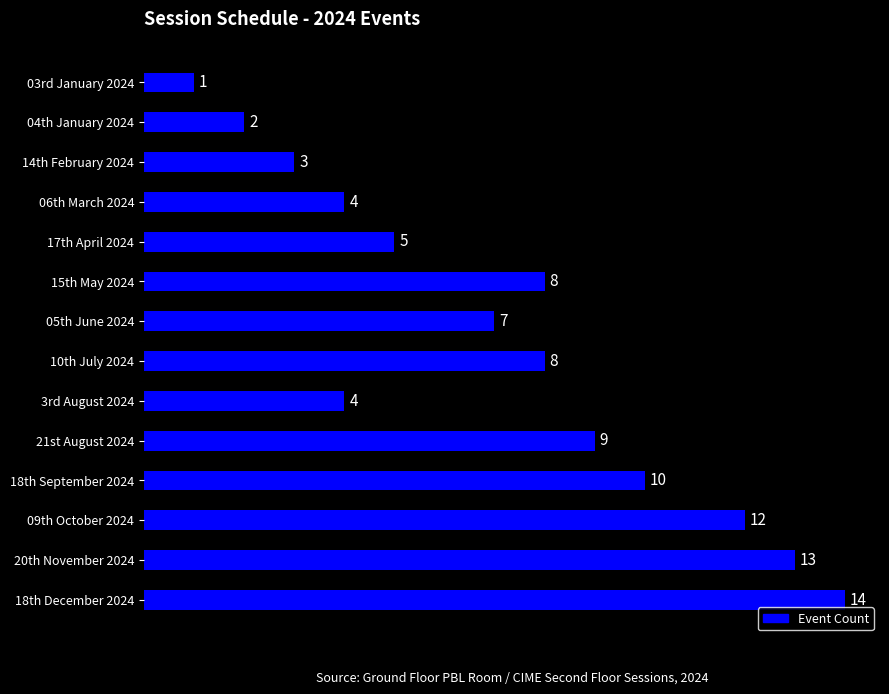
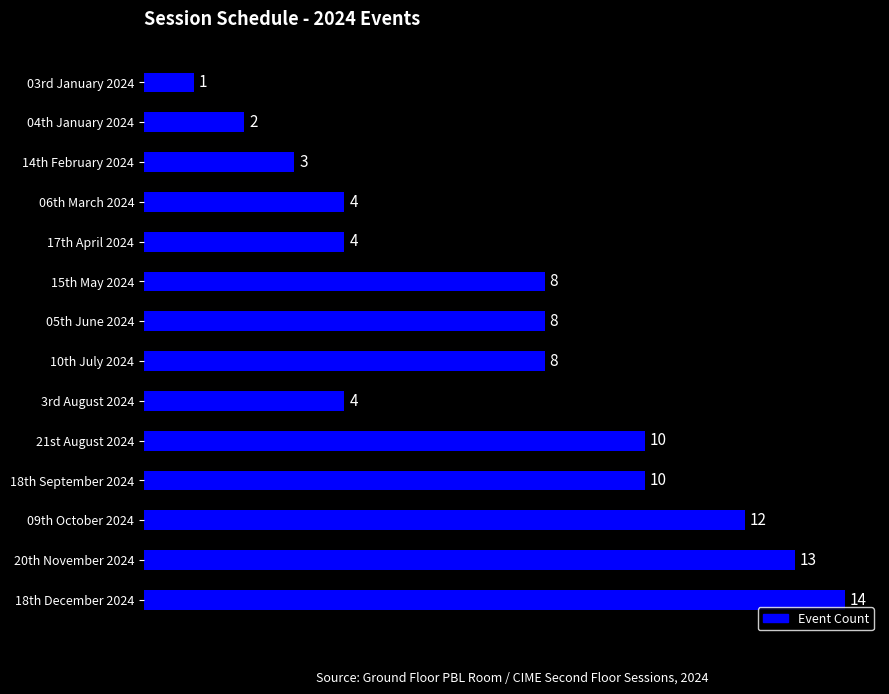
  {
    "03rd January 2024": 1,
    "04th January 2024": 2,
    "14th February 2024": 3,
    "06th March 2024": 4,
-   "17th April 2024": 5,
+   "17th April 2024": 4,
    "15th May 2024": 8,
-   "05th June 2024": 7,
+   "05th June 2024": 8,
    "10th July 2024": 8,
    "3rd August 2024": 4,
-   "21st August 2024": 9,
+   "21st August 2024": 10,
    "18th September 2024": 10,
    "09th October 2024": 12,
    "20th November 2024": 13
  }
